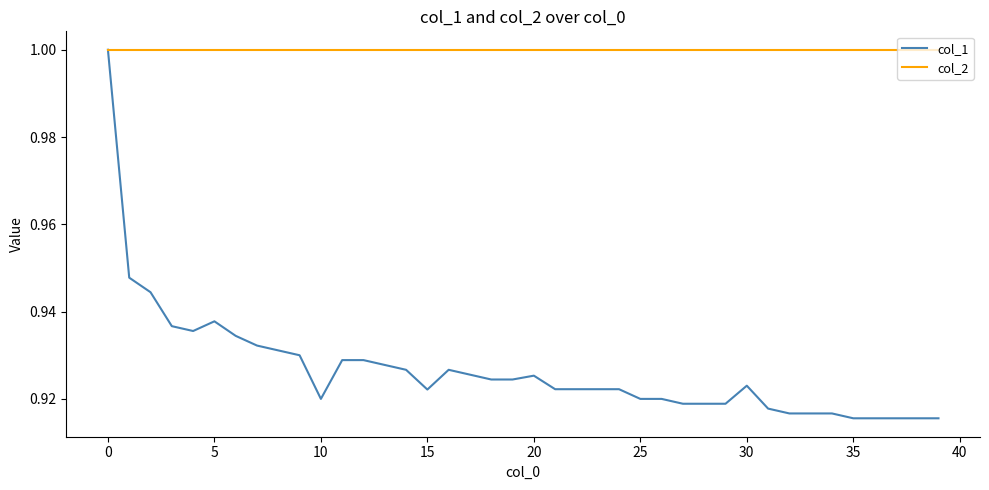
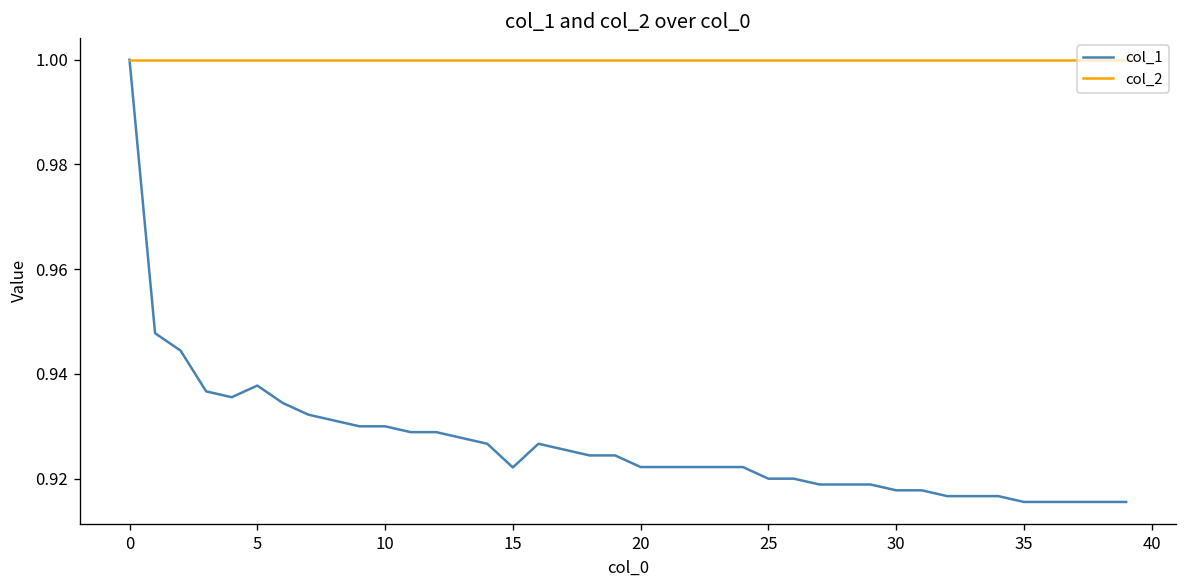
  {
    "col_1": {
      "5": 0.938,
-     "10": 0.92,
+     "10": 0.93,
      "15": 0.922,
-     "20": 0.925,
+     "20": 0.922,
      "25": 0.920,
-     "30": 0.923,
+     "30": 0.918,
      "35": 0.916
    },
    "col_2": {
      "5": 1.000,
      "10": 1.000,
      "15": 1.000,
      "20": 1.000,
      "25": 1.000,
      "30": 1.000,
      "35": 1.000
    }
  }
